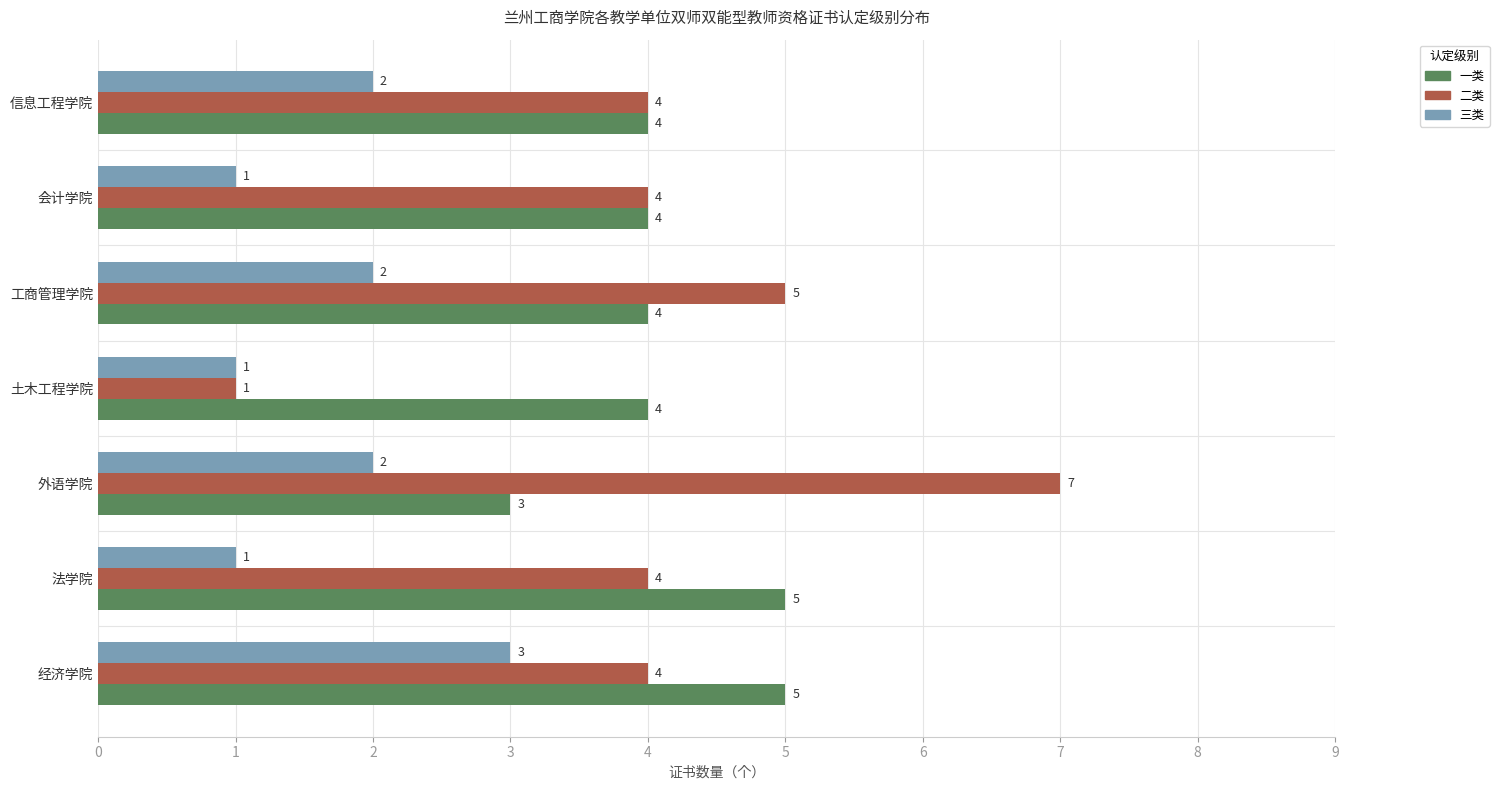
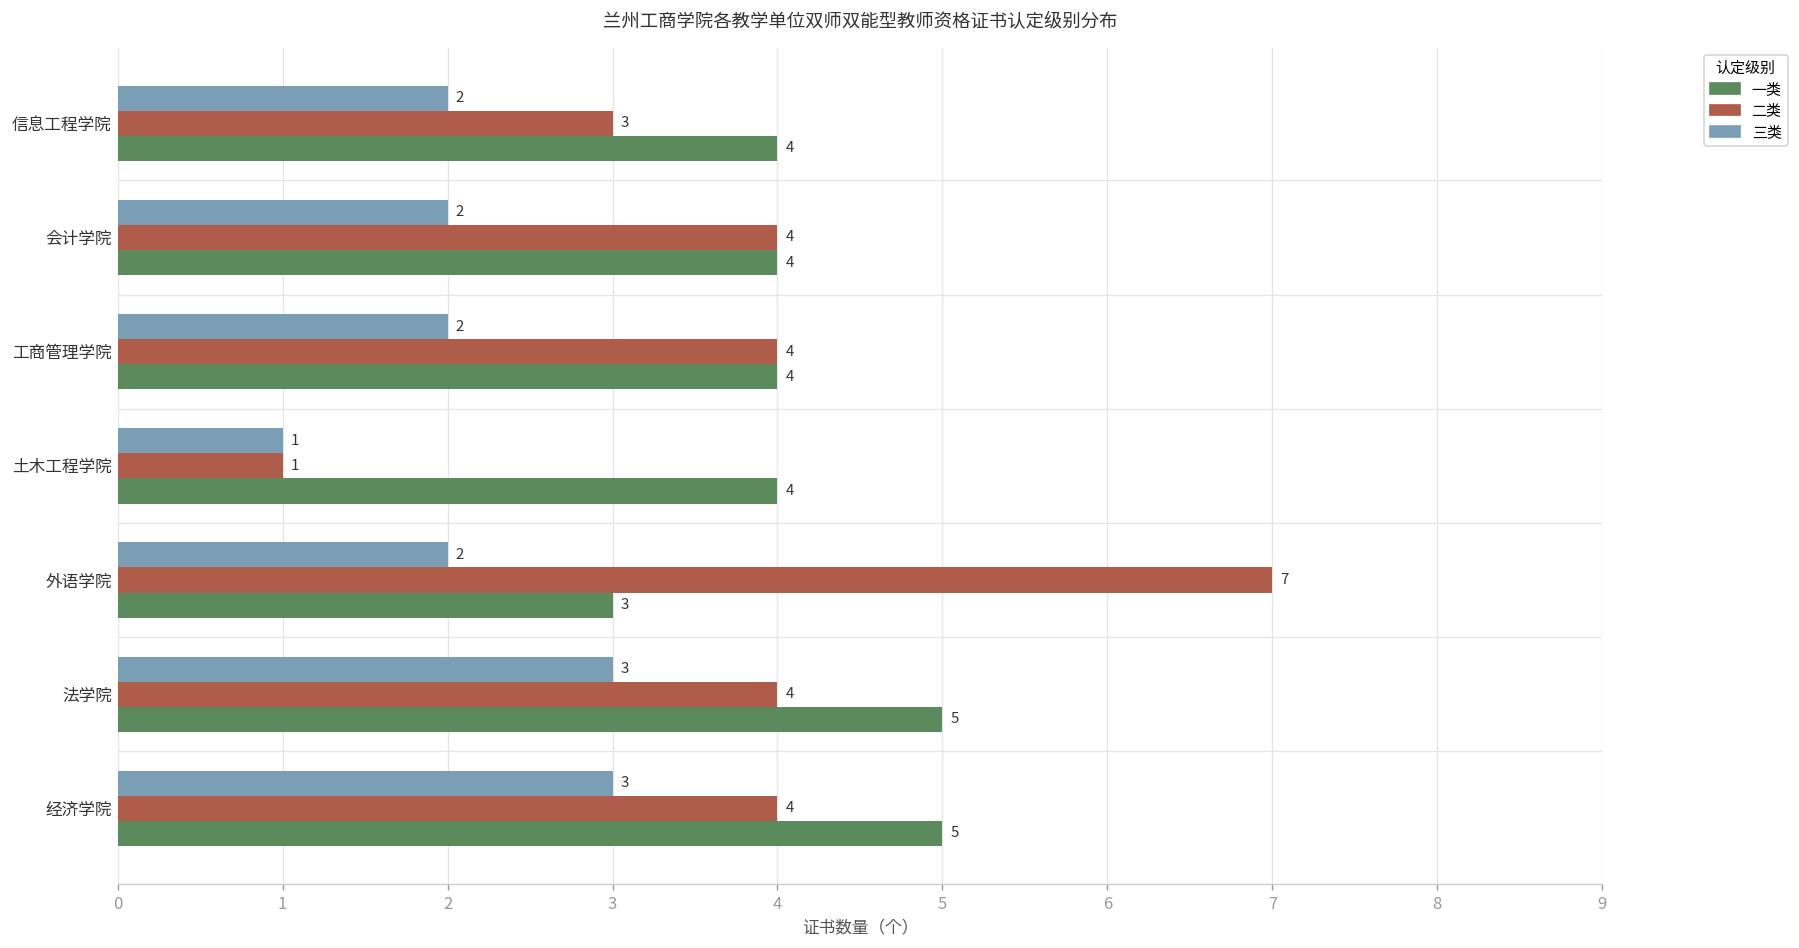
  {
    "一类": {
      "信息工程学院": 4,
      "会计学院": 4,
      "工商管理学院": 4,
      "土木工程学院": 4,
      "外语学院": 3,
      "法学院": 5,
      "经济学院": 5
    },
    "二类": {
-     "信息工程学院": 4,
+     "信息工程学院": 3,
      "会计学院": 4,
-     "工商管理学院": 5,
+     "工商管理学院": 4,
      "土木工程学院": 1,
      "外语学院": 7,
      "法学院": 4,
      "经济学院": 4
    },
    "三类": {
      "信息工程学院": 2,
-     "会计学院": 1,
+     "会计学院": 2,
      "工商管理学院": 2,
      "土木工程学院": 1,
      "外语学院": 2,
-     "法学院": 1,
+     "法学院": 3,
      "经济学院": 3
    }
  }
